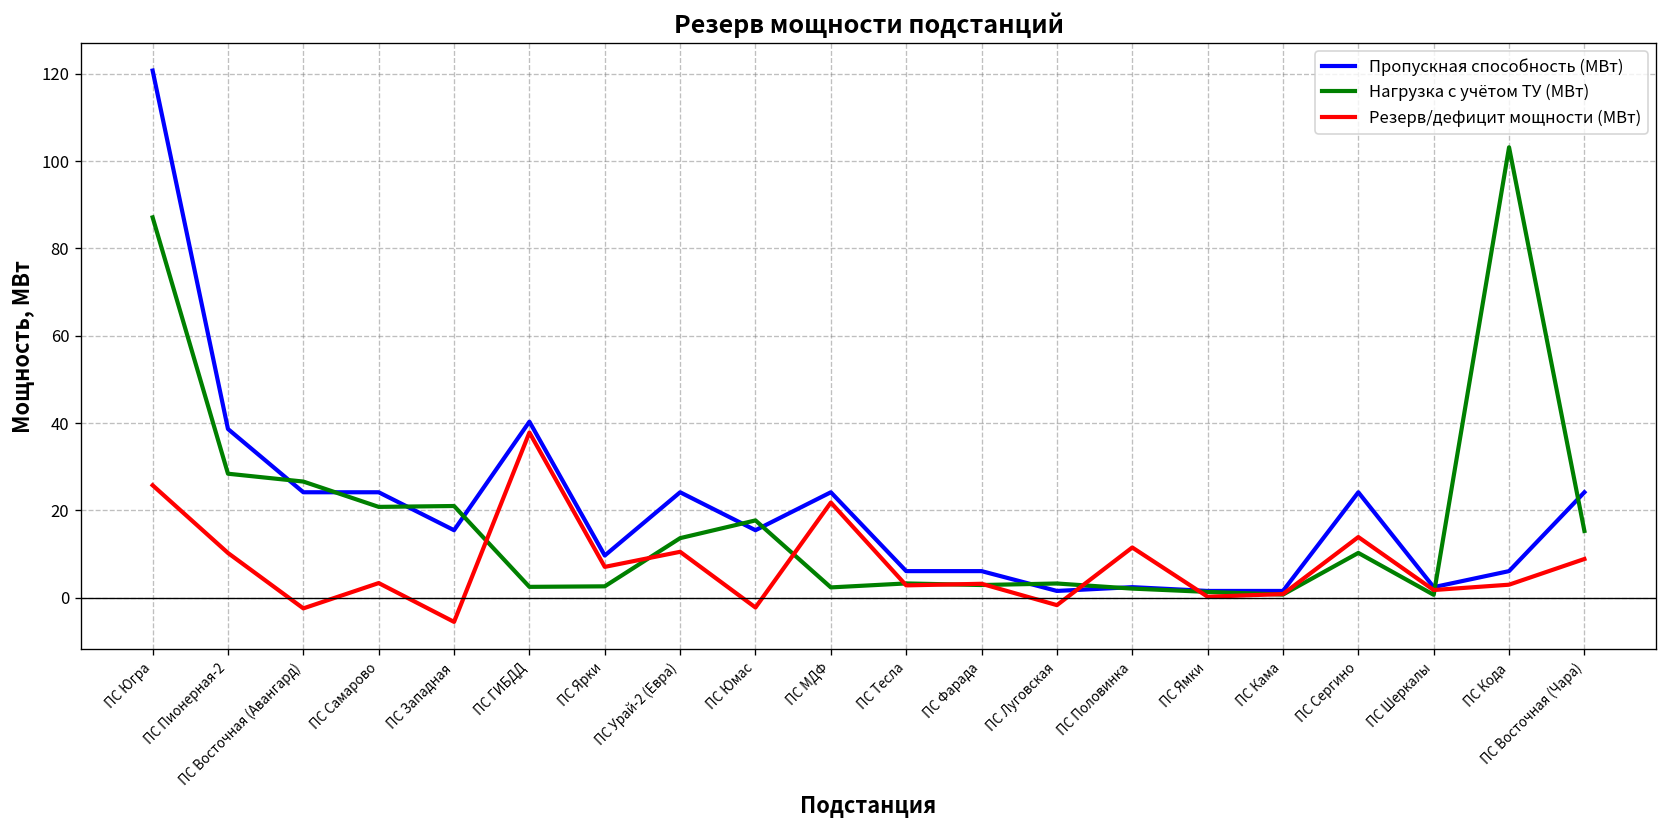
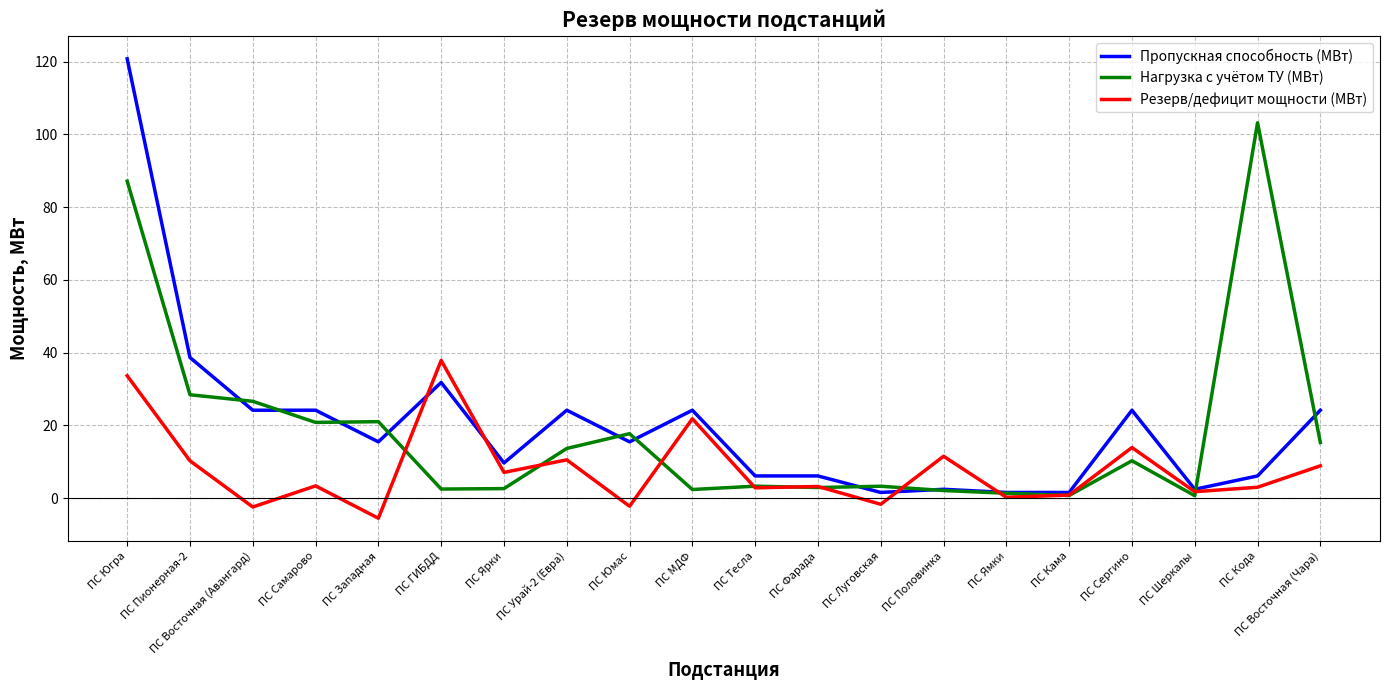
  {
    "Пропускная способность (МВт)": {
      "ПС Югра": 121,
      "ПС Пионерная-2": 39,
      "ПС Восточная (Авангард)": 24,
      "ПС Самарово": 24,
      "ПС Западная": 15,
-     "ПС ГИБДД": 40,
+     "ПС ГИБДД": 32,
      "ПС Ярки": 10,
      "ПС Урай-2 (Евра)": 24,
      "ПС Юмас": 15,
      "ПС МДФ": 24,
      "ПС Тесла": 6,
      "ПС Фарада": 6,
      "ПС Луговская": 2,
      "ПС Кама": 2,
      "ПС Сергино": 24,
      "ПС Кода": 6,
      "ПС Восточная (Чара)": 24
    },
    "Нагрузка с учётом ТУ (МВт)": {
      "ПС Югра": 87,
      "ПС Пионерная-2": 28,
      "ПС Восточная (Авангард)": 27,
      "ПС Самарово": 21,
      "ПС Западная": 21,
      "ПС ГИБДД": 2,
      "ПС Ярки": 3,
      "ПС Урай-2 (Евра)": 14,
      "ПС Юмас": 18,
      "ПС МДФ": 2,
      "ПС Луговская": 3,
      "ПС Сергино": 10,
      "ПС Шеркалы": 1,
      "ПС Кода": 103,
      "ПС Восточная (Чара)": 15
    },
    "Резерв/дефицит мощности (МВт)": {
-     "ПС Югра": 26,
+     "ПС Югра": 34,
      "ПС Пионерная-2": 10,
      "ПС Восточная (Авангард)": -2,
      "ПС Самарово": 3,
      "ПС Западная": -6,
      "ПС ГИБДД": 38,
      "ПС Ярки": 7,
      "ПС Урай-2 (Евра)": 11,
      "ПС Юмас": -2,
      "ПС МДФ": 22,
      "ПС Луговская": -2,
      "ПС Половинка": 11,
      "ПС Ямки": 0,
      "ПС Сергино": 14,
      "ПС Кода": 3,
      "ПС Восточная (Чара)": 9
    }
  }
